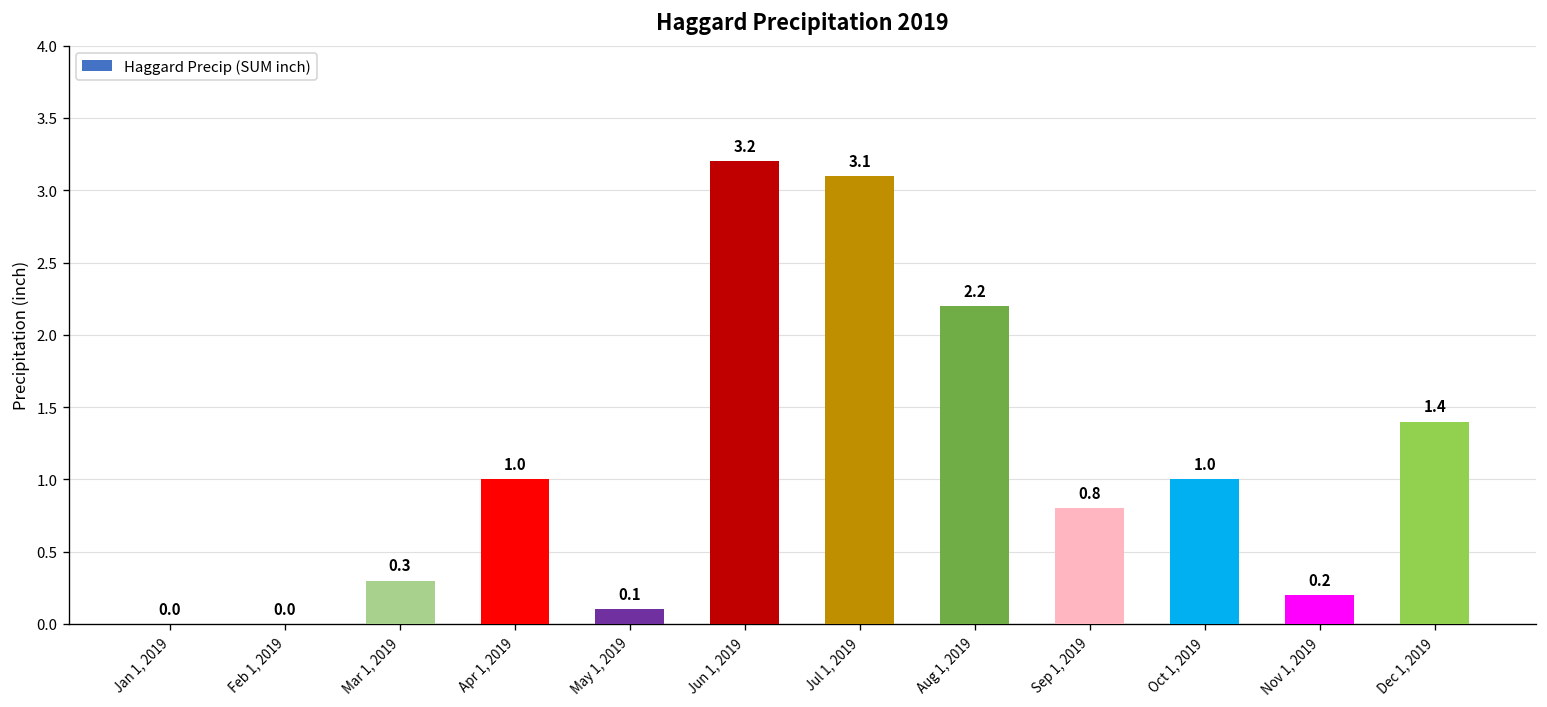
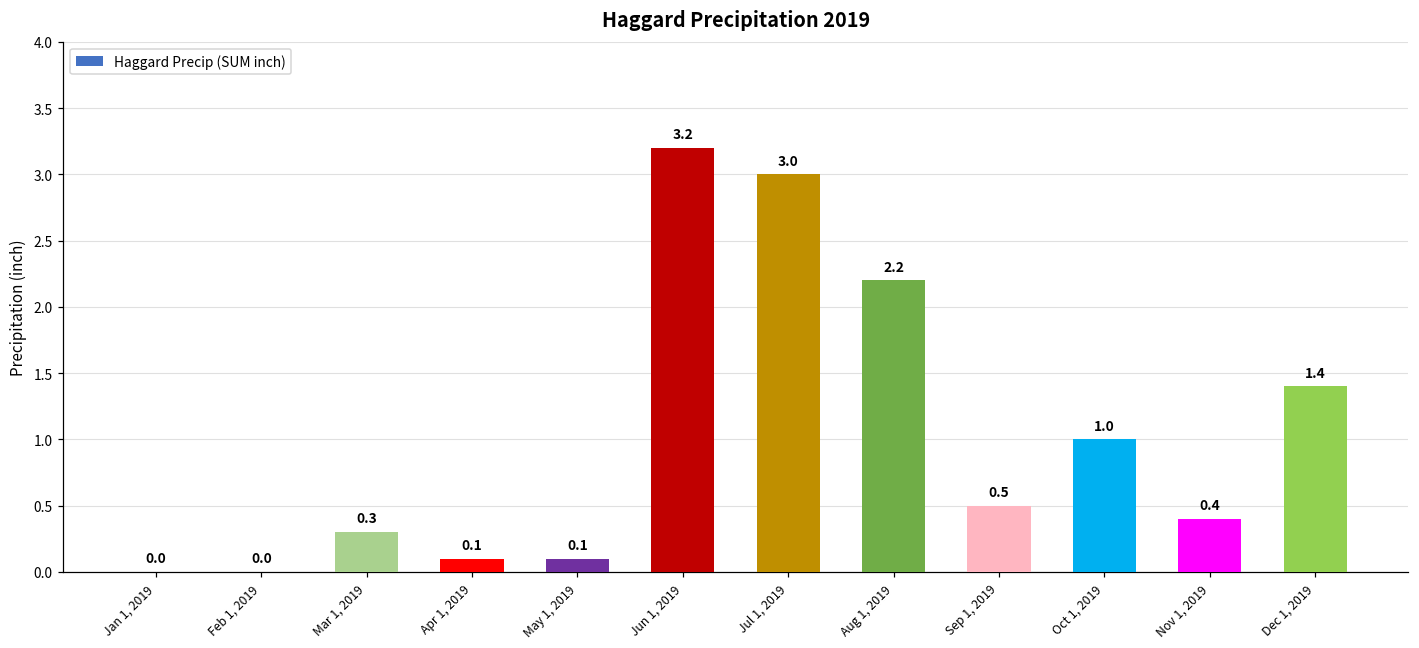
  {
    "Jan 1, 2019": 0.0,
    "Feb 1, 2019": 0.0,
    "Mar 1, 2019": 0.3,
-   "Apr 1, 2019": 1.0,
+   "Apr 1, 2019": 0.1,
    "May 1, 2019": 0.1,
    "Jun 1, 2019": 3.2,
-   "Jul 1, 2019": 3.1,
+   "Jul 1, 2019": 3.0,
    "Aug 1, 2019": 2.2,
-   "Sep 1, 2019": 0.8,
+   "Sep 1, 2019": 0.5,
    "Oct 1, 2019": 1.0,
-   "Nov 1, 2019": 0.2,
+   "Nov 1, 2019": 0.4,
    "Dec 1, 2019": 1.4
  }
